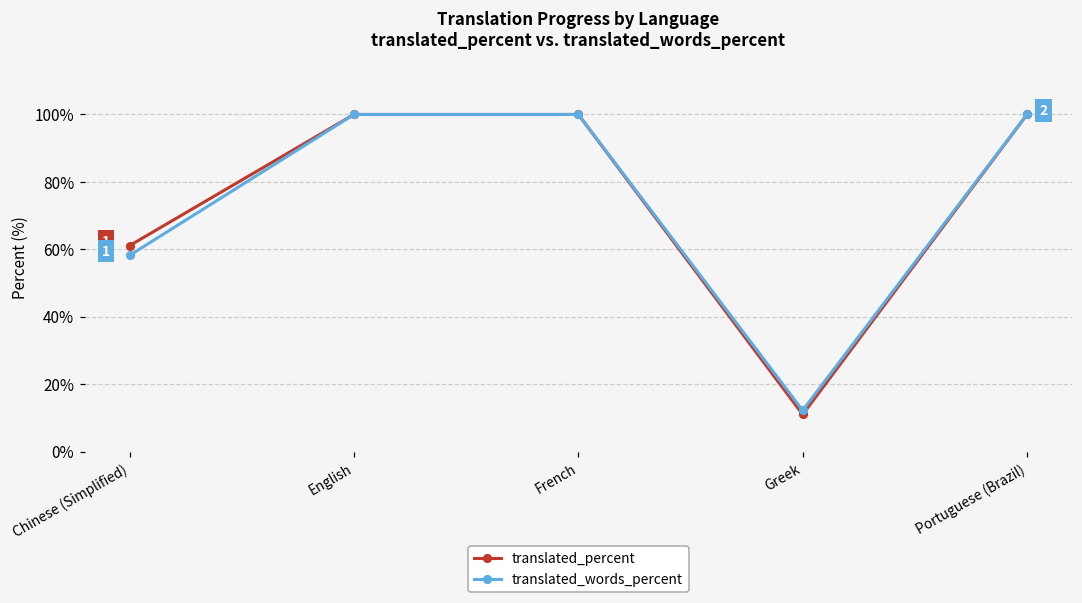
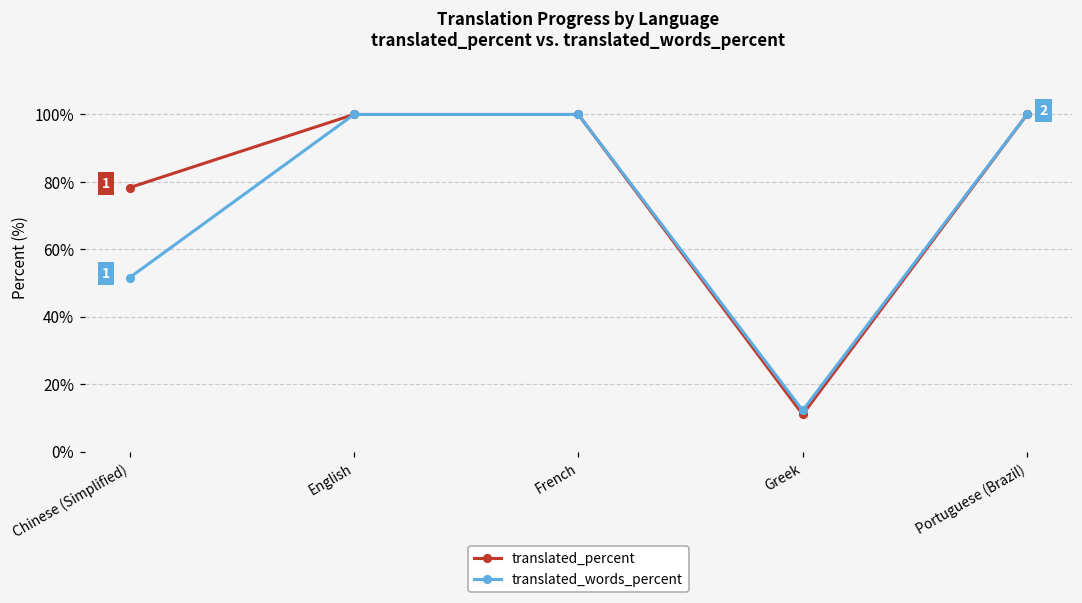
  {
    "translated_percent": {
-     "Chinese (Simplified)": "61%",
+     "Chinese (Simplified)": "78%",
      "Greek": "11%"
    },
    "translated_words_percent": {
-     "Chinese (Simplified)": "58%",
+     "Chinese (Simplified)": "52%",
      "Greek": "12%"
    }
  }
